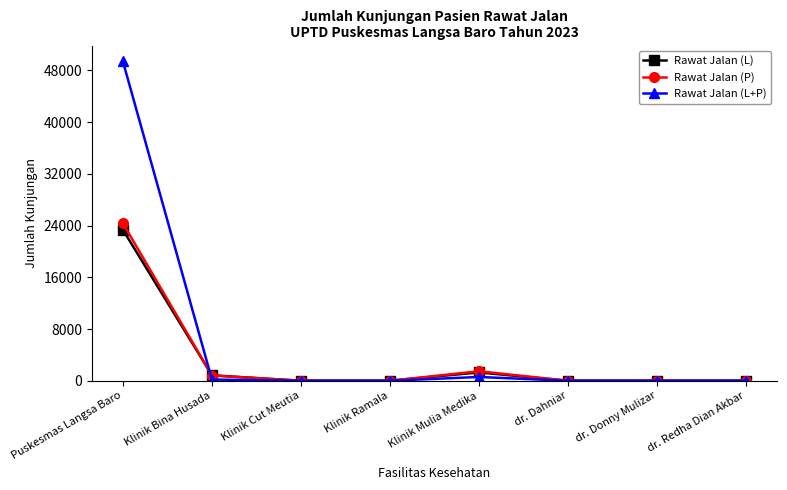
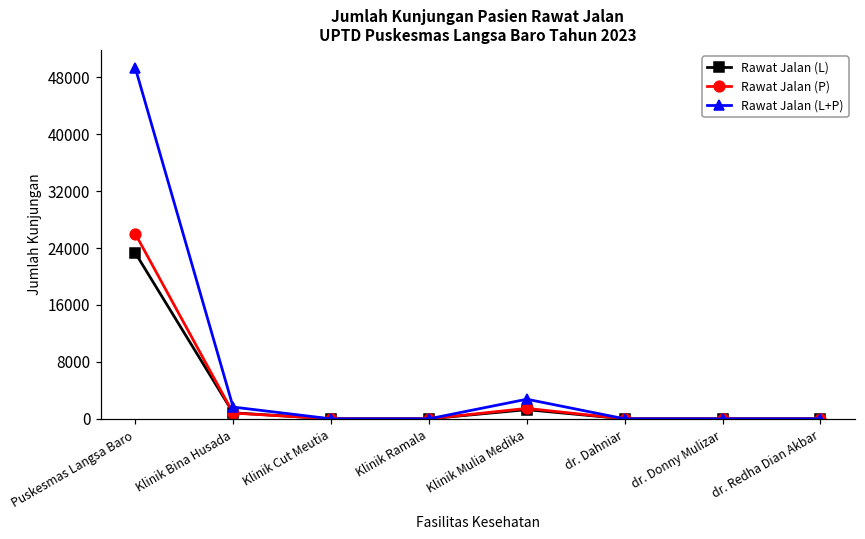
  {
    "Rawat Jalan (L)": {
      "Puskesmas Langsa Baro": 23000
    },
    "Rawat Jalan (P)": {
-     "Puskesmas Langsa Baro": 24000
+     "Puskesmas Langsa Baro": 26000
    },
    "Rawat Jalan (L+P)": {
      "Puskesmas Langsa Baro": 49000,
-     "Klinik Bina Husada": 0,
-     "Klinik Mulia Medika": 1000
+     "Klinik Bina Husada": 2000,
+     "Klinik Mulia Medika": 3000
    }
  }
